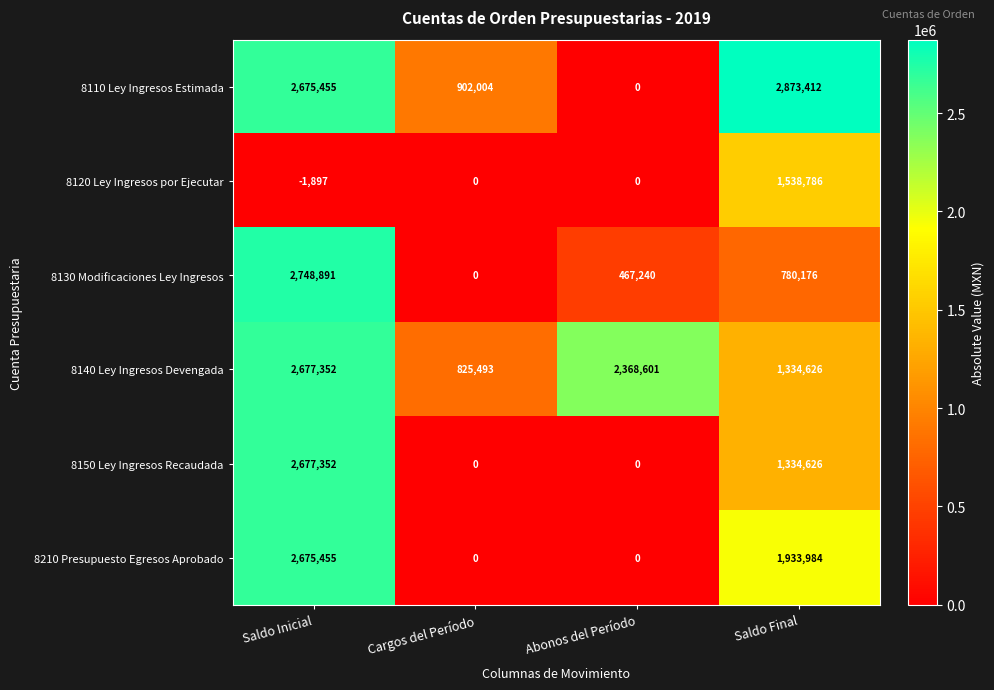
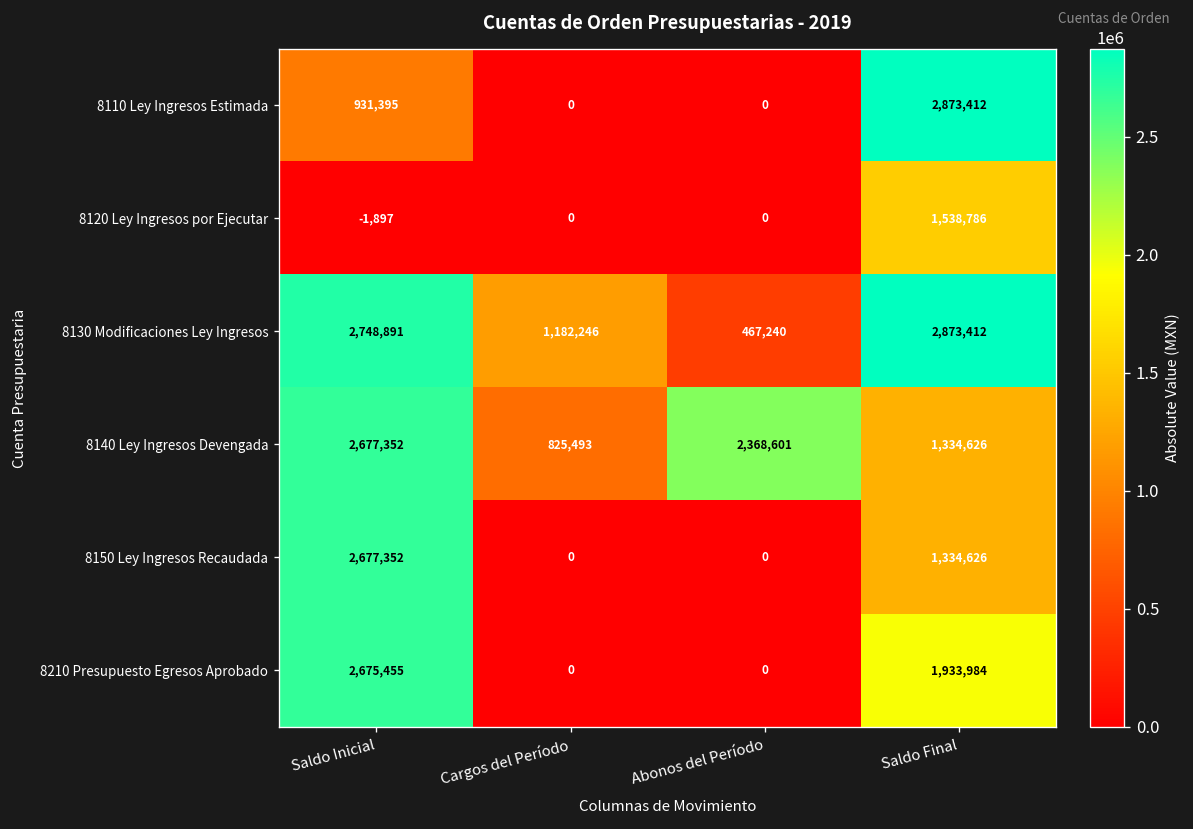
  {
    "8110 Ley Ingresos Estimada": {
-     "Saldo Inicial": "2,675,455",
-     "Cargos del Período": "902,004",
+     "Saldo Inicial": "931,395",
+     "Cargos del Período": "0",
      "Abonos del Período": "0",
      "Saldo Final": "2,873,412"
    },
    "8120 Ley Ingresos por Ejecutar": {
      "Saldo Inicial": "-1,897",
      "Cargos del Período": "0",
      "Abonos del Período": "0",
      "Saldo Final": "1,538,786"
    },
    "8130 Modificaciones Ley Ingresos": {
      "Saldo Inicial": "2,748,891",
-     "Cargos del Período": "0",
+     "Cargos del Período": "1,182,246",
      "Abonos del Período": "467,240",
-     "Saldo Final": "780,176"
+     "Saldo Final": "2,873,412"
    },
    "8140 Ley Ingresos Devengada": {
      "Saldo Inicial": "2,677,352",
      "Cargos del Período": "825,493",
      "Abonos del Período": "2,368,601",
      "Saldo Final": "1,334,626"
    },
    "8150 Ley Ingresos Recaudada": {
      "Saldo Inicial": "2,677,352",
      "Cargos del Período": "0",
      "Abonos del Período": "0",
      "Saldo Final": "1,334,626"
    },
    "8210 Presupuesto Egresos Aprobado": {
      "Saldo Inicial": "2,675,455",
      "Cargos del Período": "0",
      "Abonos del Período": "0",
      "Saldo Final": "1,933,984"
    }
  }
